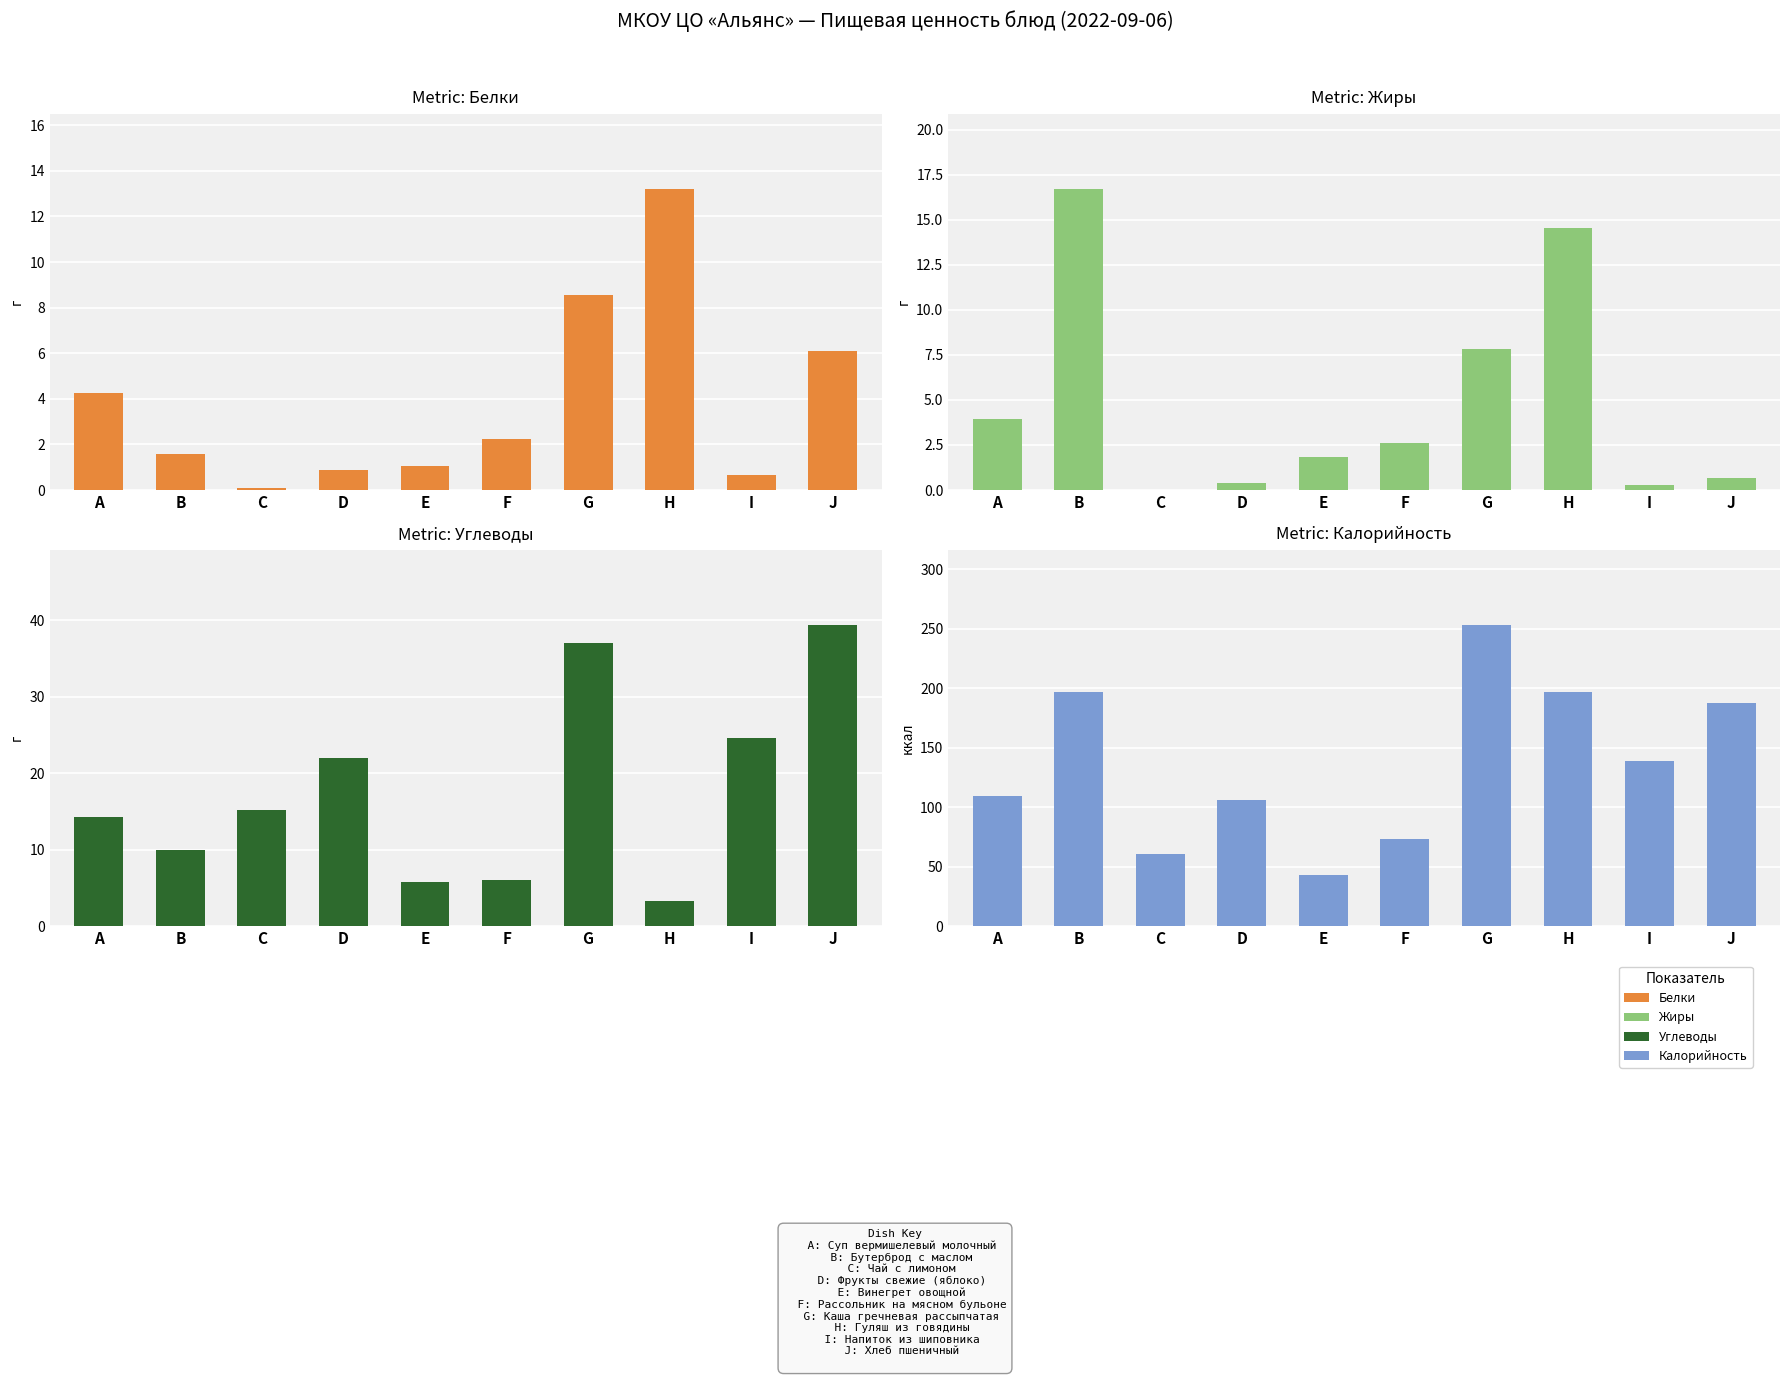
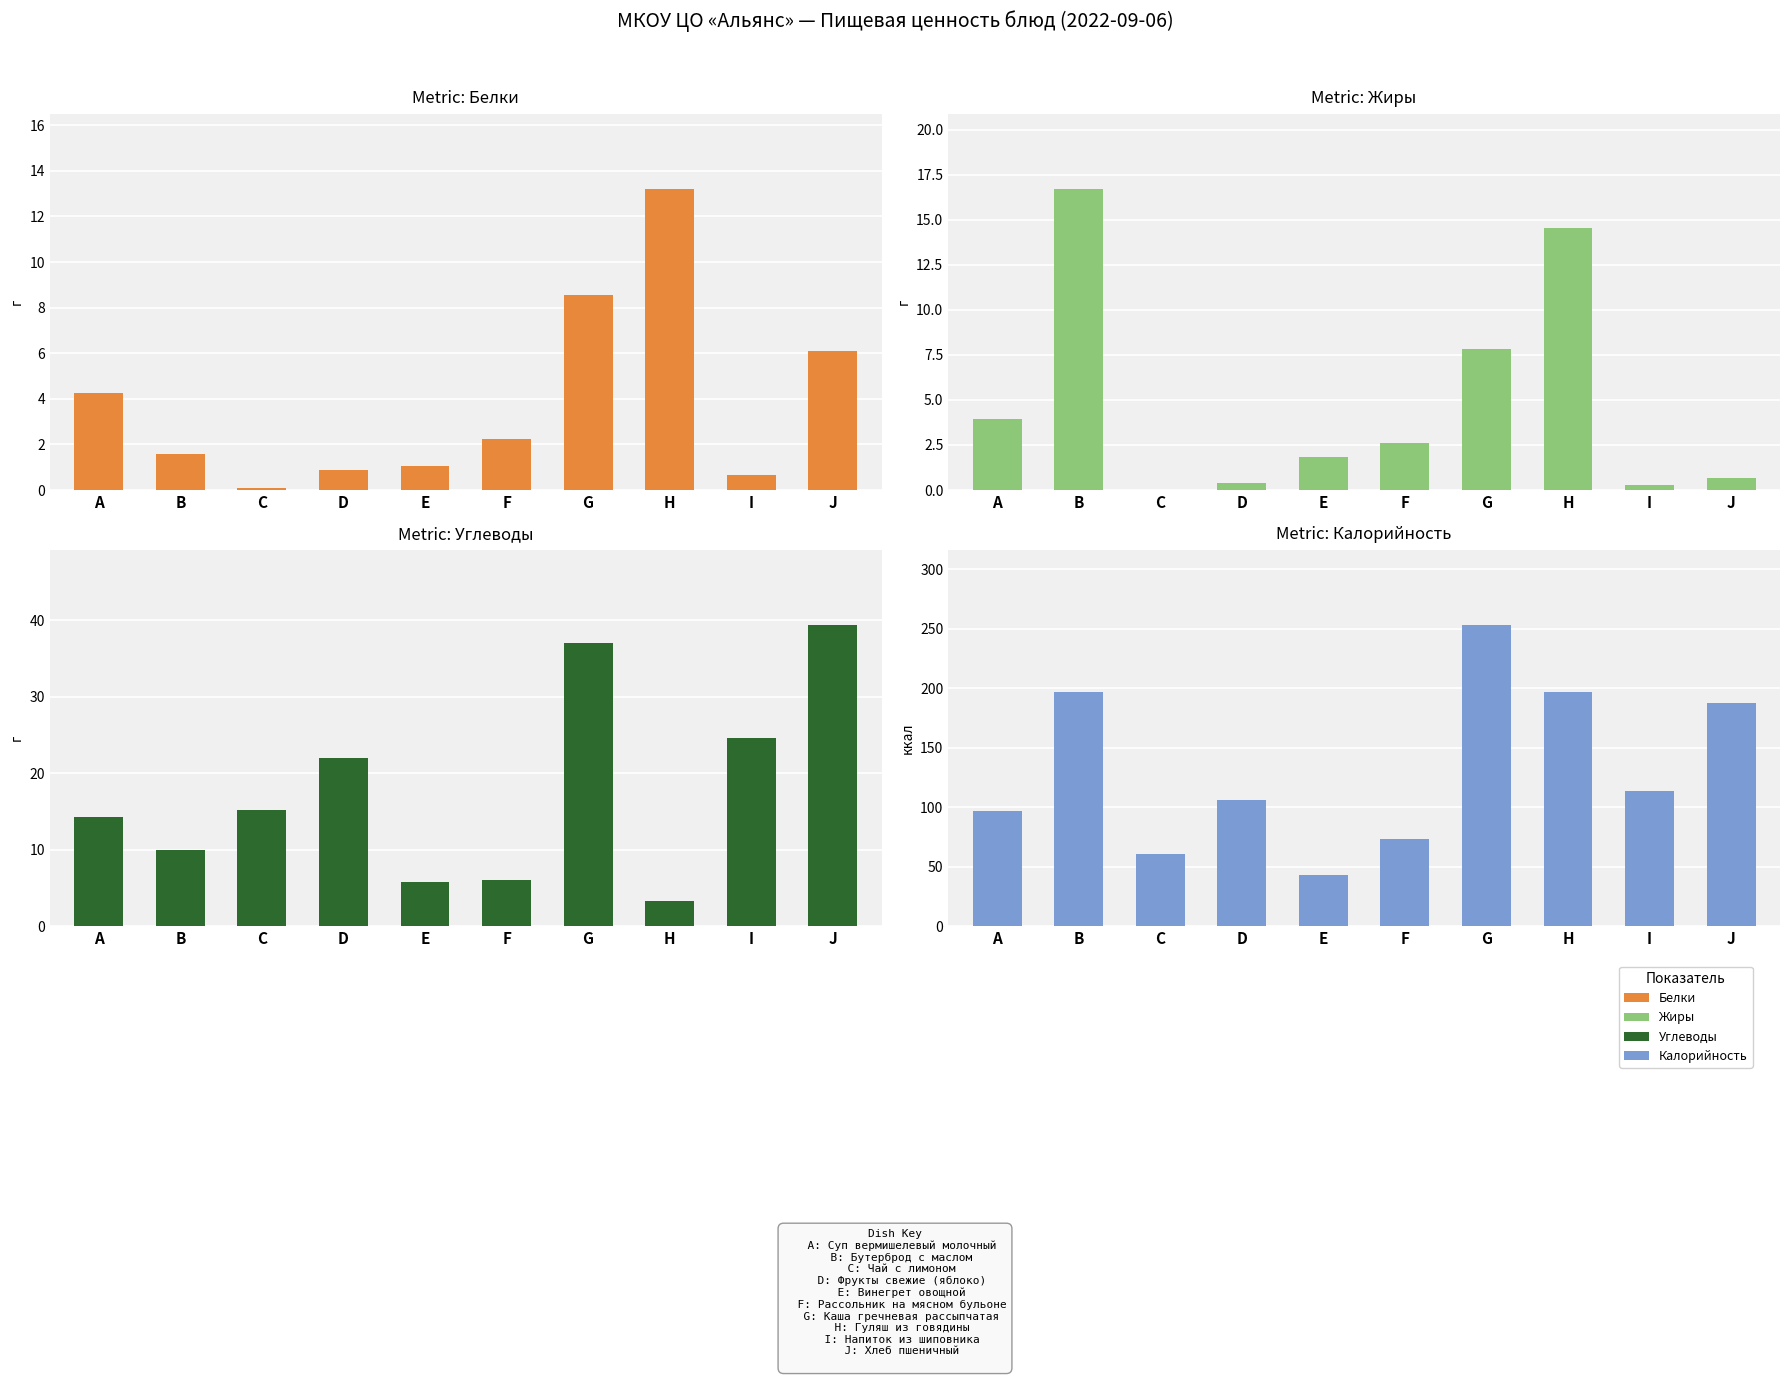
  {
    "Metric: Белки": {
      "A": 4.3,
      "B": 1.6,
      "D": 0.9,
      "E": 1.0,
      "F": 2.2,
      "G": 8.6,
      "H": 13.2,
      "I": 0.7,
      "J": 6.1
    },
    "Metric: Жиры": {
      "A": 4.0,
      "B": 16.7,
      "C": 0.0,
      "D": 0.4,
      "E": 1.8,
      "F": 2.6,
      "G": 7.9,
      "H": 14.5,
      "I": 0.3,
      "J": 0.6
    },
    "Metric: Углеводы": {
      "A": 14,
      "B": 10,
      "C": 15,
      "D": 22,
      "E": 6,
      "F": 6,
      "G": 37,
      "H": 3,
      "I": 25,
      "J": 39
    },
    "Metric: Калорийность": {
-     "A": 110,
+     "A": 97,
      "B": 197,
      "C": 61,
      "D": 106,
      "E": 43,
      "F": 74,
      "G": 253,
      "H": 197,
-     "I": 139,
+     "I": 114,
      "J": 188
    }
  }
